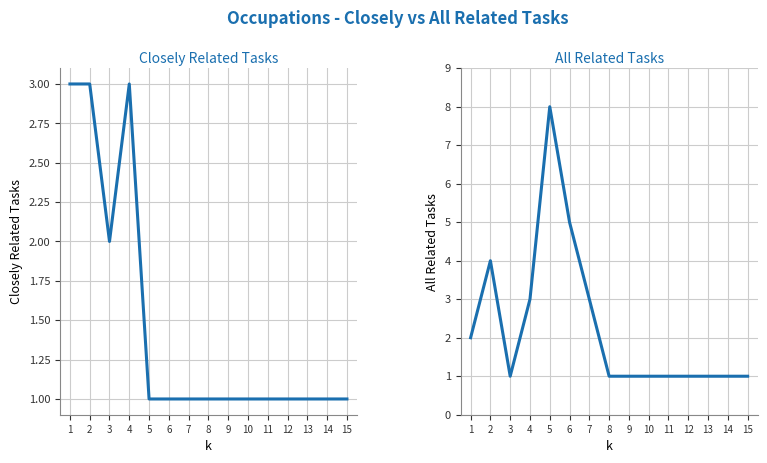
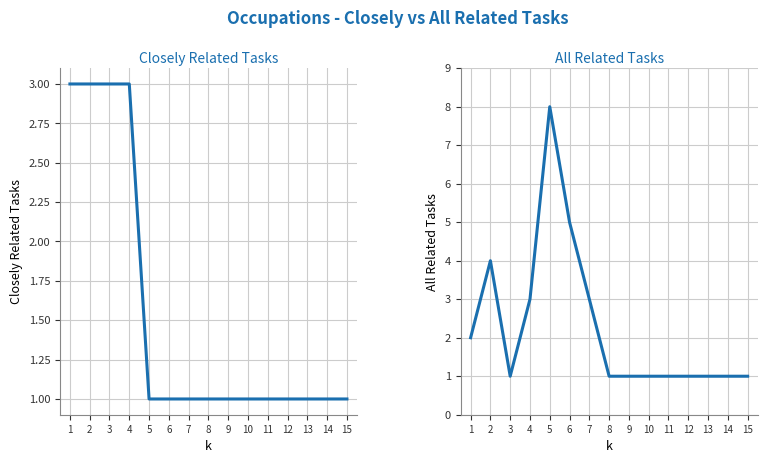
  {
    "Closely Related Tasks": {
      "1": 3,
      "2": 3,
-     "3": 2,
+     "3": 3,
      "4": 3,
      "5": 1,
      "6": 1,
      "7": 1,
      "8": 1,
      "9": 1,
      "10": 1,
      "11": 1,
      "12": 1,
      "13": 1,
      "14": 1,
      "15": 1
    },
    "All Related Tasks": {
      "1": 2.0,
      "2": 4.0,
      "3": 1.0,
      "4": 3.0,
      "5": 8.0,
      "6": 5.0,
      "7": 3.0,
      "8": 1.0,
      "9": 1.0,
      "10": 1.0,
      "11": 1.0,
      "12": 1.0,
      "13": 1.0,
      "14": 1.0,
      "15": 1.0
    }
  }
